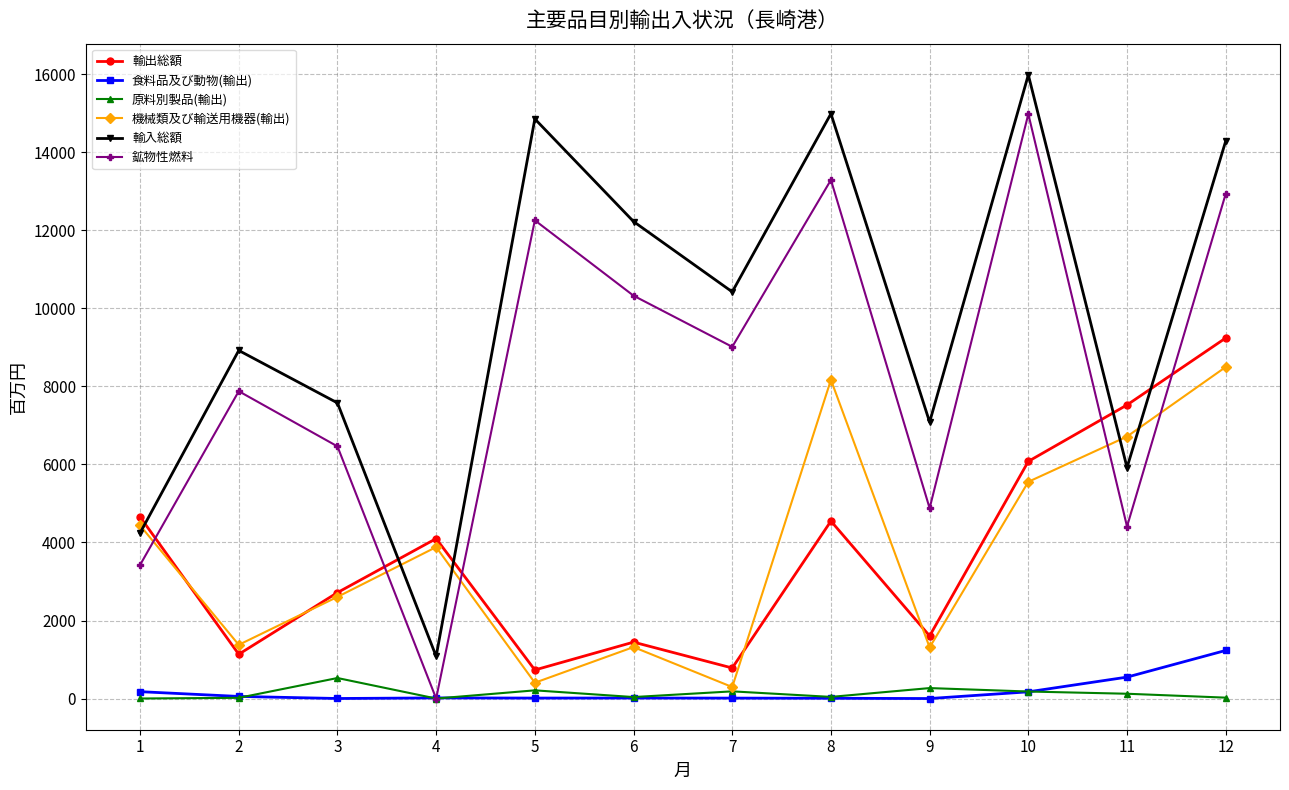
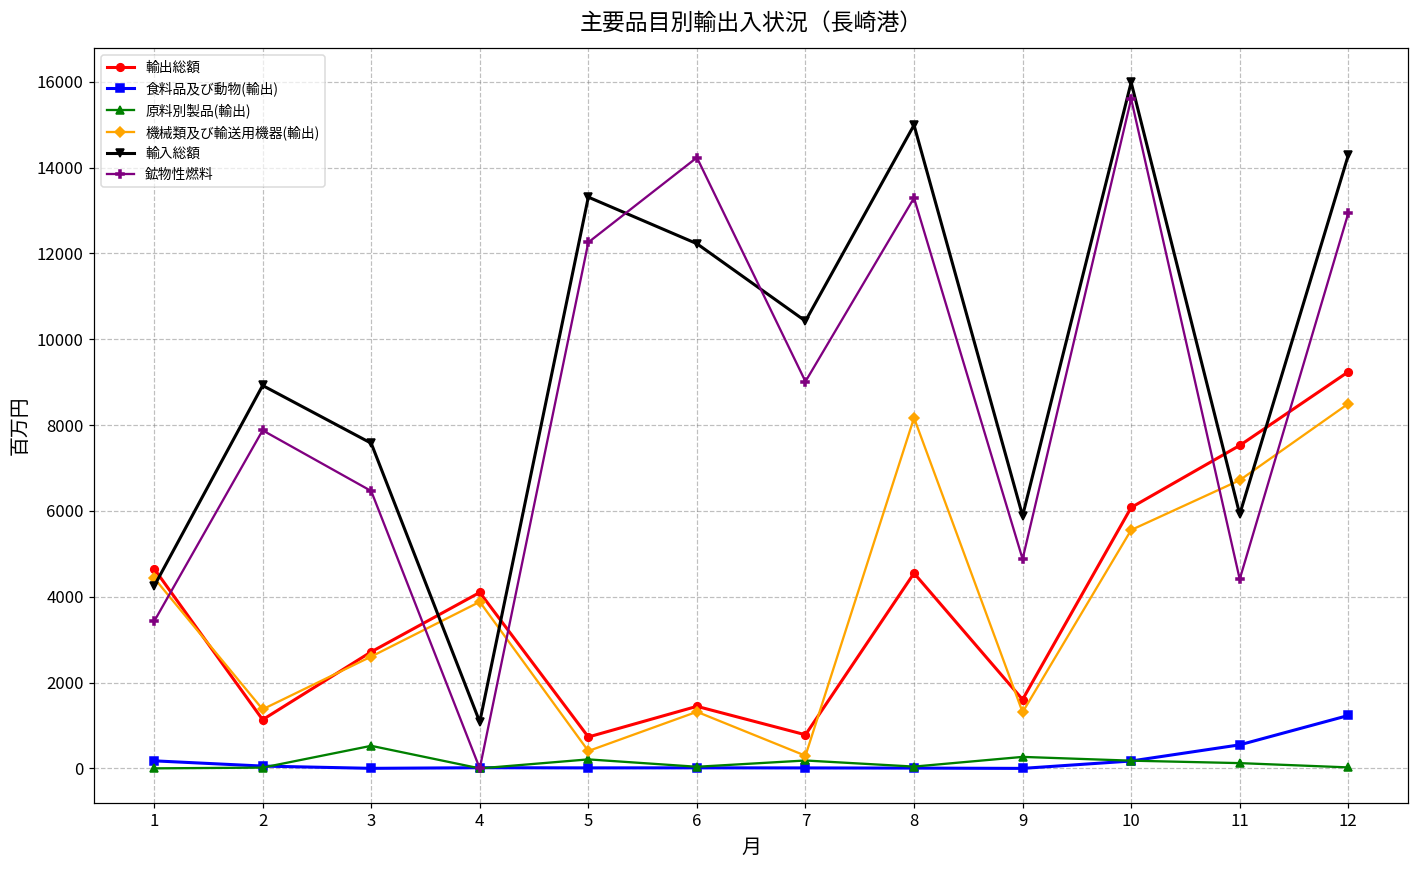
  {
    "輸出総額": {
      "1": 4700,
      "2": 1100,
      "3": 2700,
      "4": 4100,
      "5": 700,
      "6": 1400,
      "7": 800,
      "8": 4500,
      "9": 1600,
      "10": 6100,
      "11": 7500,
      "12": 9200
    },
    "食料品及び動物(輸出)": {
      "1": 200,
      "3": 0,
      "5": 0,
      "7": 0,
      "9": 0,
      "11": 500,
      "12": 1200
    },
    "原料別製品(輸出)": {
      "1": 0,
      "3": 500,
      "5": 200,
      "7": 200,
      "9": 300,
      "11": 100,
      "12": 0
    },
    "機械類及び輸送用機器(輸出)": {
      "1": 4400,
      "2": 1400,
      "3": 2600,
      "4": 3900,
      "5": 400,
      "6": 1300,
      "7": 300,
      "8": 8200,
      "9": 1300,
      "10": 5600,
      "11": 6700,
      "12": 8500
    },
    "輸入総額": {
      "1": 4200,
      "2": 8900,
      "3": 7600,
      "4": 1100,
-     "5": 14900,
+     "5": 13300,
      "6": 12200,
      "7": 10400,
      "8": 15000,
-     "9": 7100,
+     "9": 5900,
      "10": 16000,
      "11": 5900,
      "12": 14300
    },
    "鉱物性燃料": {
      "1": 3400,
      "2": 7900,
      "3": 6500,
      "5": 12300,
-     "6": 10300,
+     "6": 14200,
      "7": 9000,
      "8": 13300,
      "9": 4900,
-     "10": 15000,
+     "10": 15600,
      "11": 4400,
      "12": 12900
    }
  }
